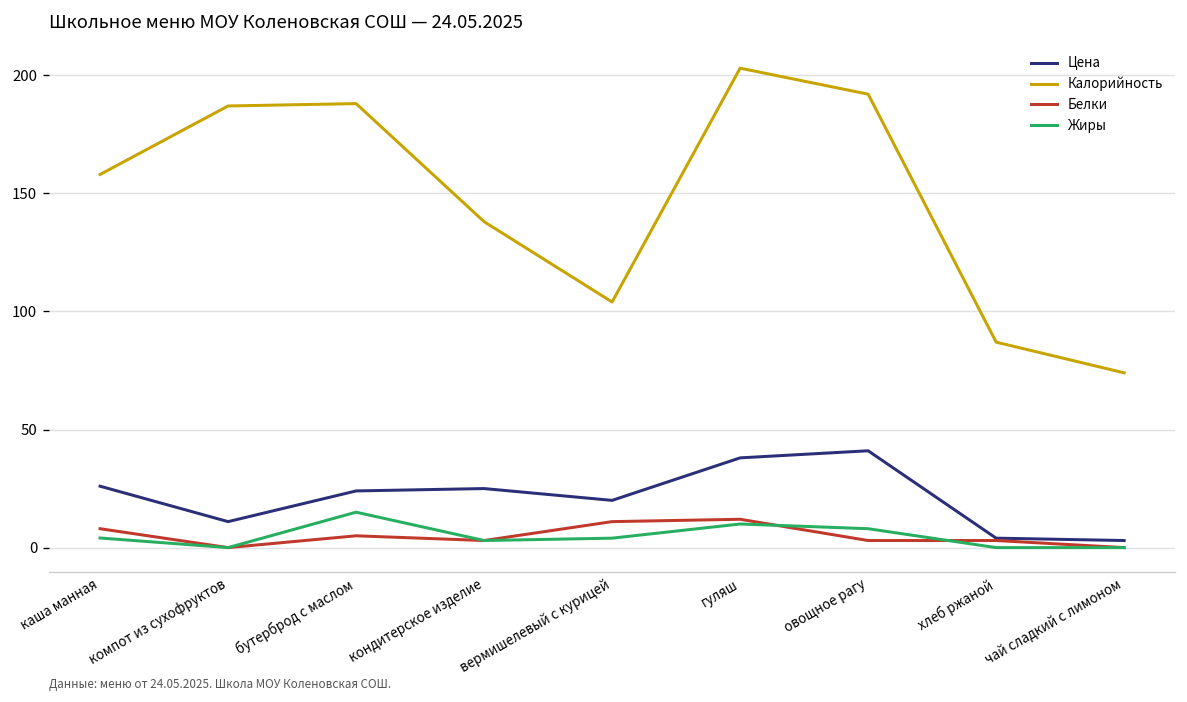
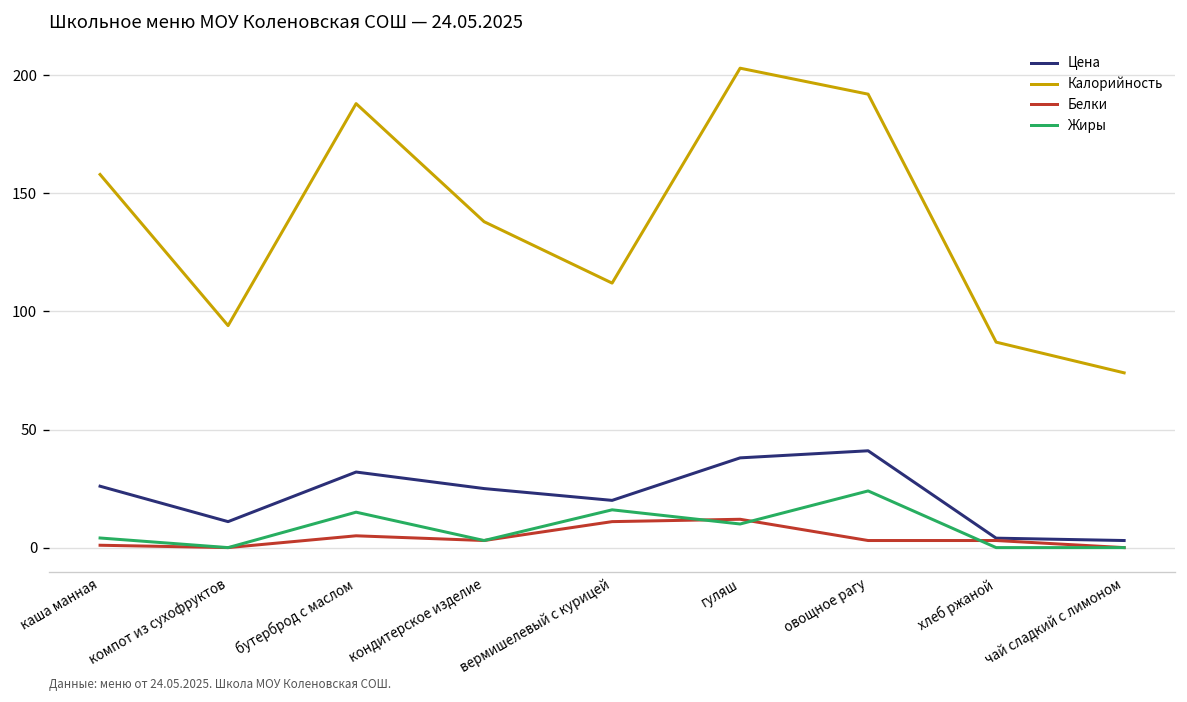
  {
    "Цена": {
      "каша манная": 26,
      "компот из сухофруктов": 11,
-     "бутерброд с маслом": 24,
+     "бутерброд с маслом": 32,
      "кондитерское изделие": 25,
      "вермишелевый с курицей": 20,
      "гуляш": 38,
      "овощное рагу": 41,
      "чай сладкий с лимоном": 3
    },
    "Калорийность": {
      "каша манная": 158,
-     "компот из сухофруктов": 187,
+     "компот из сухофруктов": 94,
      "бутерброд с маслом": 188,
      "кондитерское изделие": 138,
-     "вермишелевый с курицей": 104,
+     "вермишелевый с курицей": 112,
      "гуляш": 203,
      "овощное рагу": 192,
      "хлеб ржаной": 87,
      "чай сладкий с лимоном": 74
    },
    "Белки": {
-     "каша манная": 8,
+     "каша манная": 1,
      "бутерброд с маслом": 5,
      "вермишелевый с курицей": 11,
      "гуляш": 12,
      "овощное рагу": 3
    },
    "Жиры": {
      "каша манная": 4,
      "бутерброд с маслом": 15,
-     "вермишелевый с курицей": 4,
+     "вермишелевый с курицей": 16,
      "гуляш": 10,
-     "овощное рагу": 8,
+     "овощное рагу": 24,
      "хлеб ржаной": 0
    }
  }
